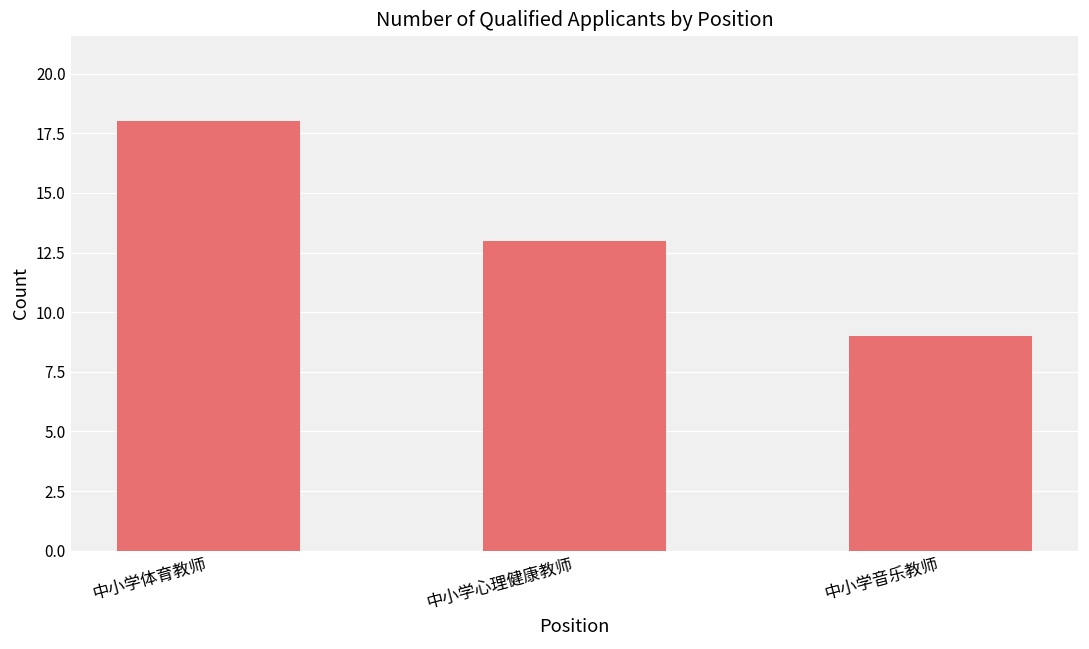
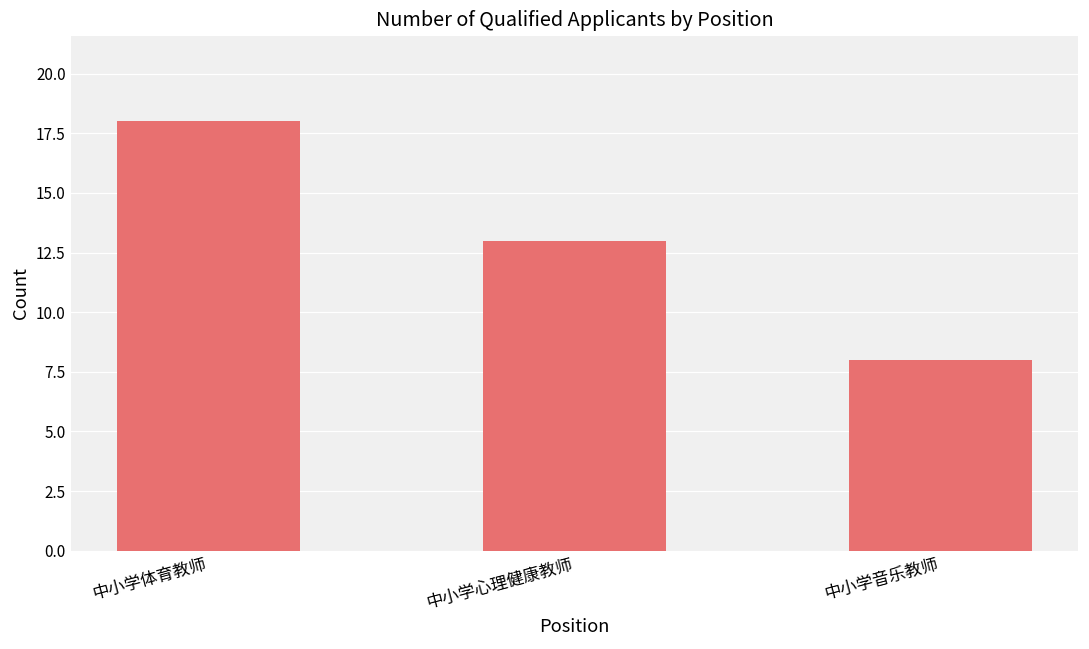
  {
    "中小学体育教师": 18,
    "中小学心理健康教师": 13,
-   "中小学音乐教师": 9
+   "中小学音乐教师": 8
  }
